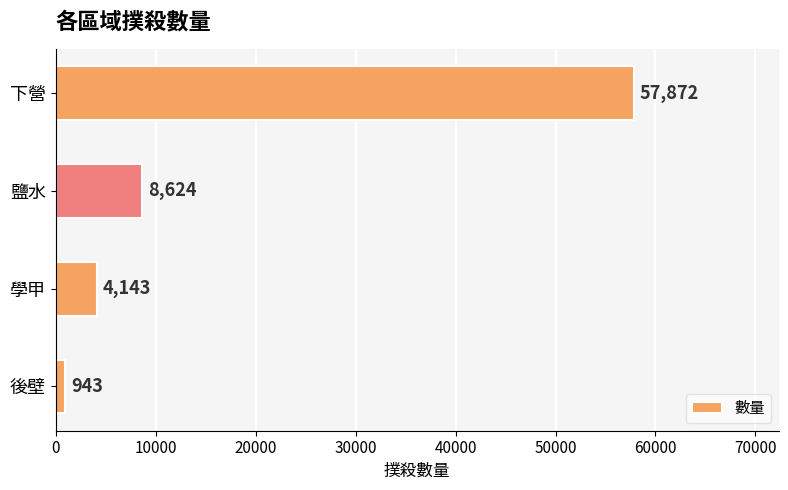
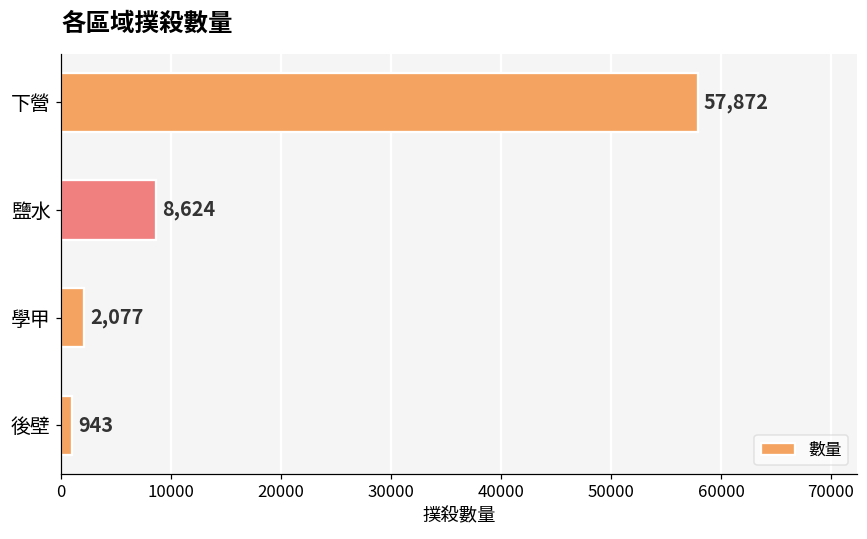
  {
    "下營": "57,872",
    "鹽水": "8,624",
-   "學甲": "4,143",
+   "學甲": "2,077",
    "後壁": "943"
  }
